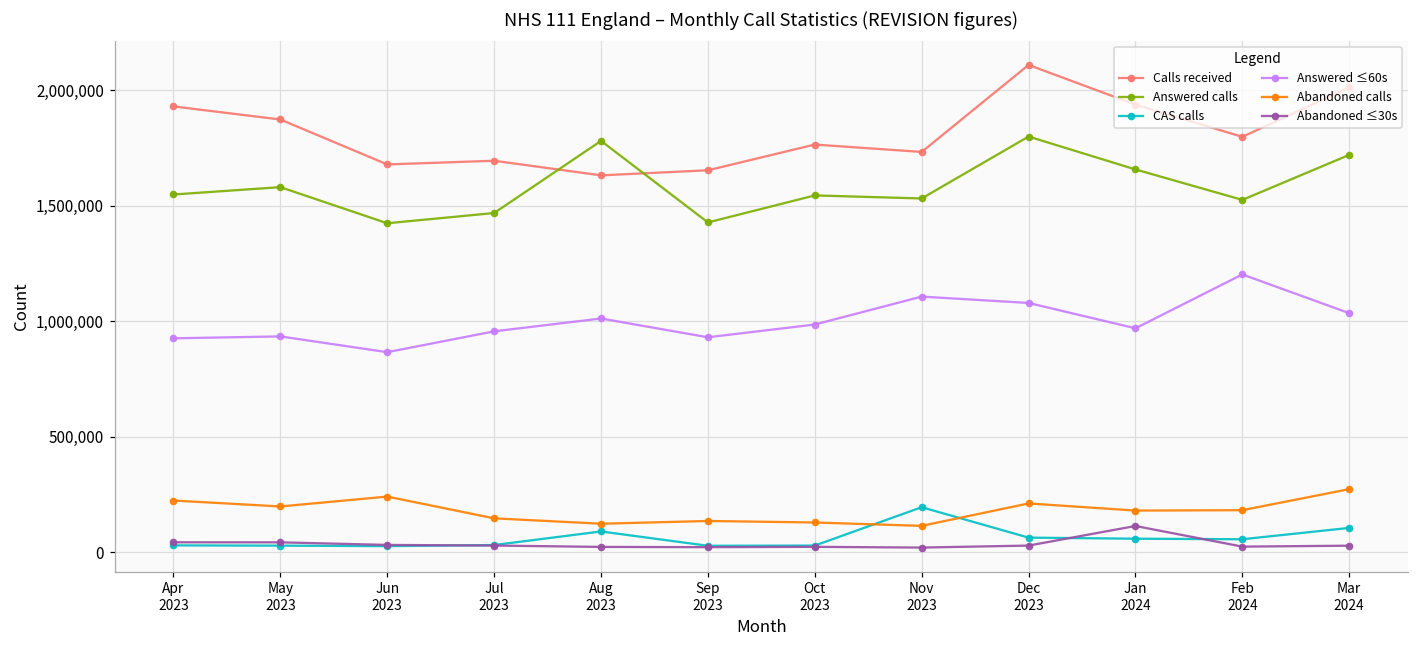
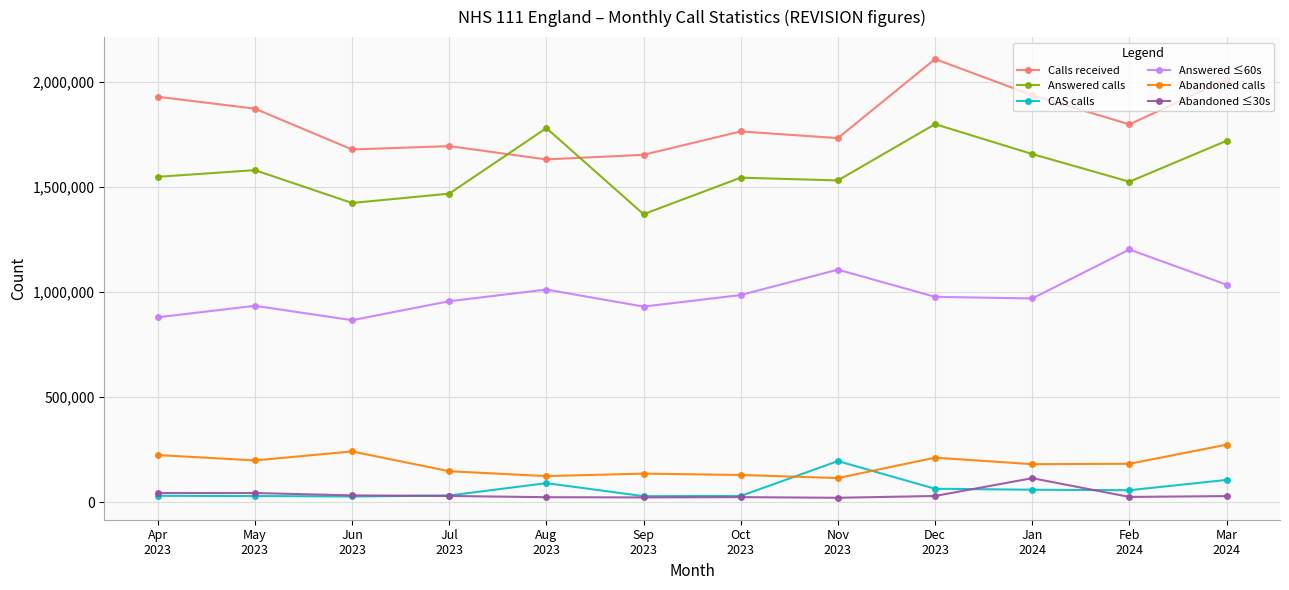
  {
    "Calls received": {
      "Apr 2023": "1,930,000",
      "May 2023": "1,870,000",
      "Jun 2023": "1,680,000",
      "Jul 2023": "1,690,000",
      "Aug 2023": "1,630,000",
      "Sep 2023": "1,650,000",
      "Oct 2023": "1,760,000",
      "Nov 2023": "1,730,000",
      "Dec 2023": "2,110,000",
      "Feb 2024": "1,800,000"
    },
    "Answered calls": {
      "Apr 2023": "1,550,000",
      "May 2023": "1,580,000",
      "Jun 2023": "1,420,000",
      "Jul 2023": "1,470,000",
      "Aug 2023": "1,780,000",
-     "Sep 2023": "1,430,000",
+     "Sep 2023": "1,370,000",
      "Oct 2023": "1,540,000",
      "Nov 2023": "1,530,000",
      "Dec 2023": "1,800,000",
      "Jan 2024": "1,660,000",
      "Feb 2024": "1,530,000",
      "Mar 2024": "1,720,000"
    },
    "CAS calls": {
      "Apr 2023": "30,000",
      "May 2023": "30,000",
      "Aug 2023": "90,000",
      "Nov 2023": "200,000",
      "Dec 2023": "60,000",
      "Jan 2024": "60,000",
      "Feb 2024": "60,000",
      "Mar 2024": "110,000"
    },
    "Answered ≤60s": {
-     "Apr 2023": "930,000",
+     "Apr 2023": "880,000",
      "May 2023": "930,000",
      "Jun 2023": "870,000",
      "Jul 2023": "960,000",
      "Aug 2023": "1,010,000",
      "Sep 2023": "930,000",
      "Oct 2023": "990,000",
      "Nov 2023": "1,110,000",
-     "Dec 2023": "1,080,000",
+     "Dec 2023": "980,000",
      "Jan 2024": "970,000",
      "Feb 2024": "1,200,000",
      "Mar 2024": "1,040,000"
    },
    "Abandoned calls": {
      "Apr 2023": "220,000",
      "May 2023": "200,000",
      "Jun 2023": "240,000",
      "Jul 2023": "150,000",
      "Aug 2023": "120,000",
      "Sep 2023": "140,000",
      "Oct 2023": "130,000",
      "Nov 2023": "110,000",
      "Dec 2023": "210,000",
      "Jan 2024": "180,000",
      "Feb 2024": "180,000",
      "Mar 2024": "270,000"
    },
    "Abandoned ≤30s": {
      "Apr 2023": "40,000",
      "May 2023": "40,000",
      "Aug 2023": "20,000",
      "Nov 2023": "20,000",
      "Dec 2023": "30,000",
      "Jan 2024": "110,000",
      "Feb 2024": "20,000",
      "Mar 2024": "30,000"
    }
  }
